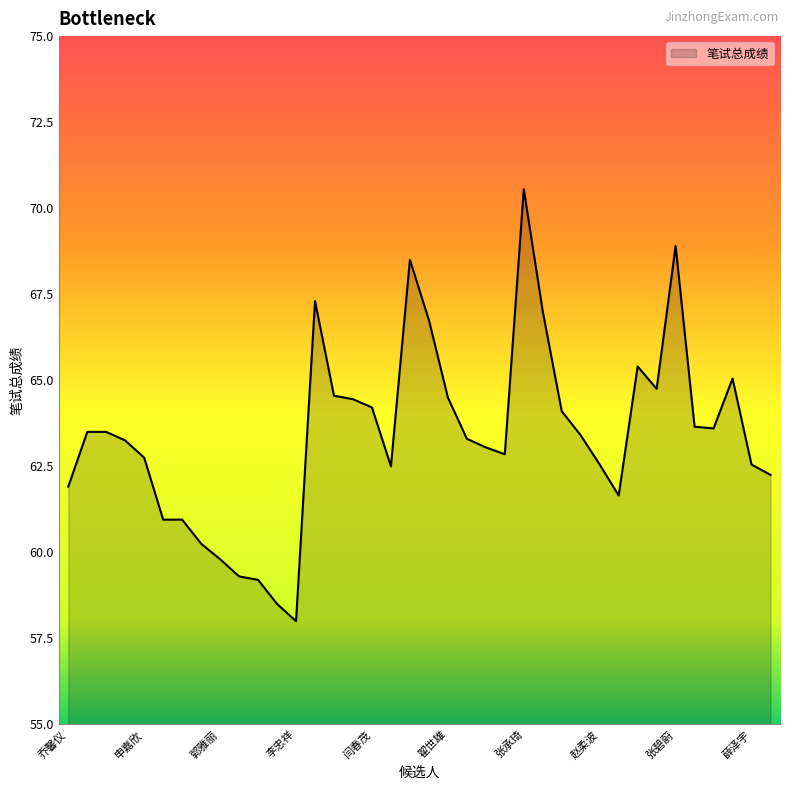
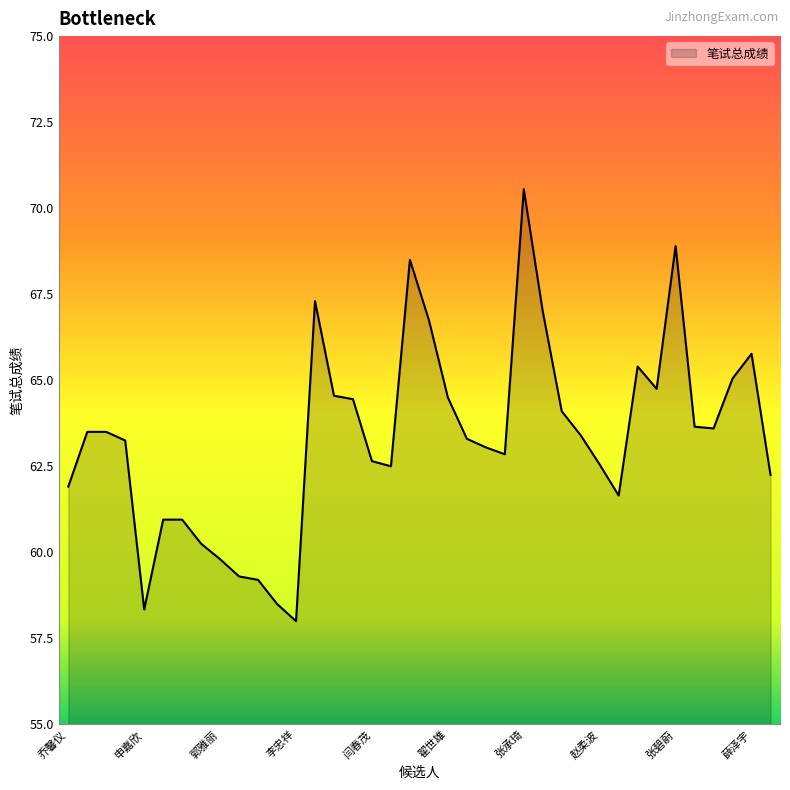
  {
    "乔馨仪": 61.9,
-   "申嘉欣": 62.8,
+   "申嘉欣": 58.3,
    "郭雅丽": 59.8,
    "李忠祥": 58.0,
-   "闫春茂": 64.2,
+   "闫春茂": 62.7,
    "翟世雄": 64.5,
    "张承琦": 70.6,
    "赵柔波": 62.6,
    "张碧蔚": 68.9,
-   "薛泽宇": 62.6
+   "薛泽宇": 65.8
  }
